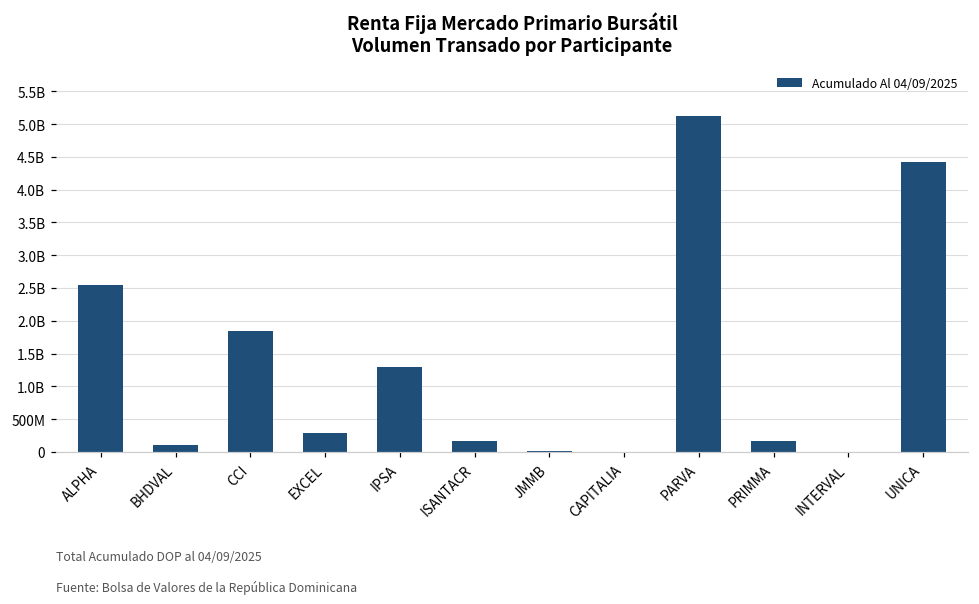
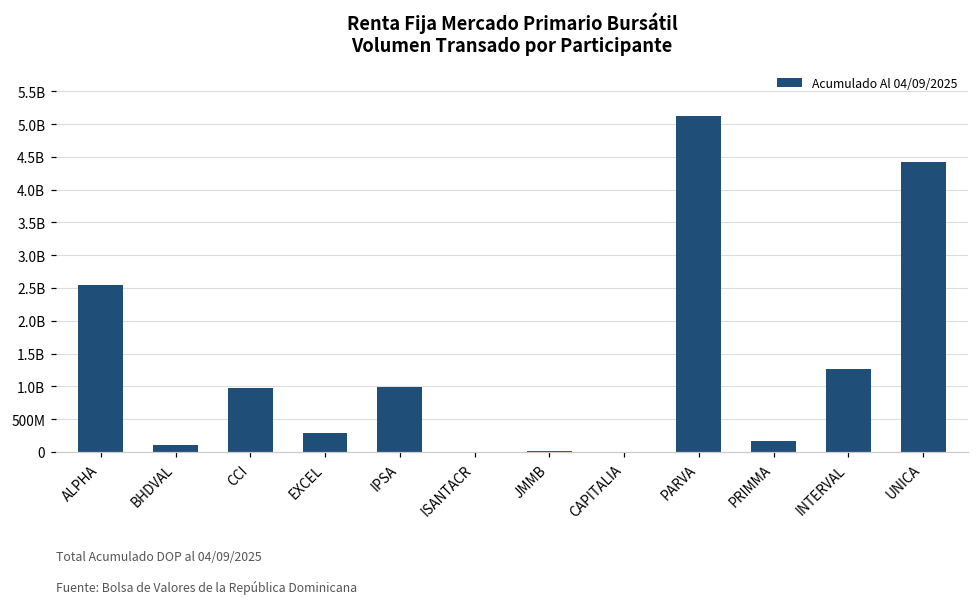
  {
    "ALPHA": 2500000000,
    "BHDVAL": 100000000,
-   "CCI": 1800000000,
+   "CCI": 1000000000,
    "EXCEL": 300000000,
-   "IPSA": 1300000000,
-   "ISANTACR": 200000000,
+   "IPSA": 1000000000,
+   "ISANTACR": 0,
    "PARVA": 5100000000,
    "PRIMMA": 200000000,
-   "INTERVAL": 0,
+   "INTERVAL": 1300000000,
    "UNICA": 4400000000
  }
